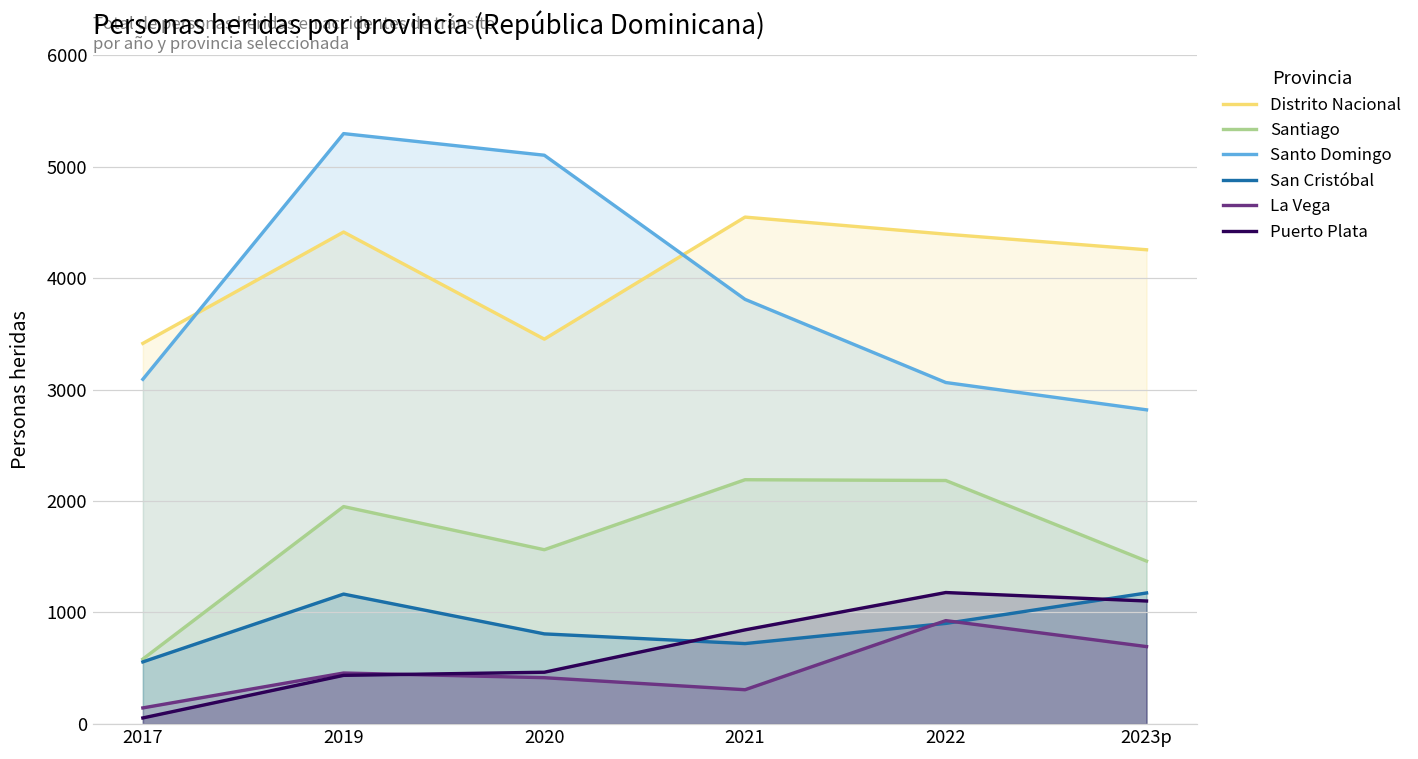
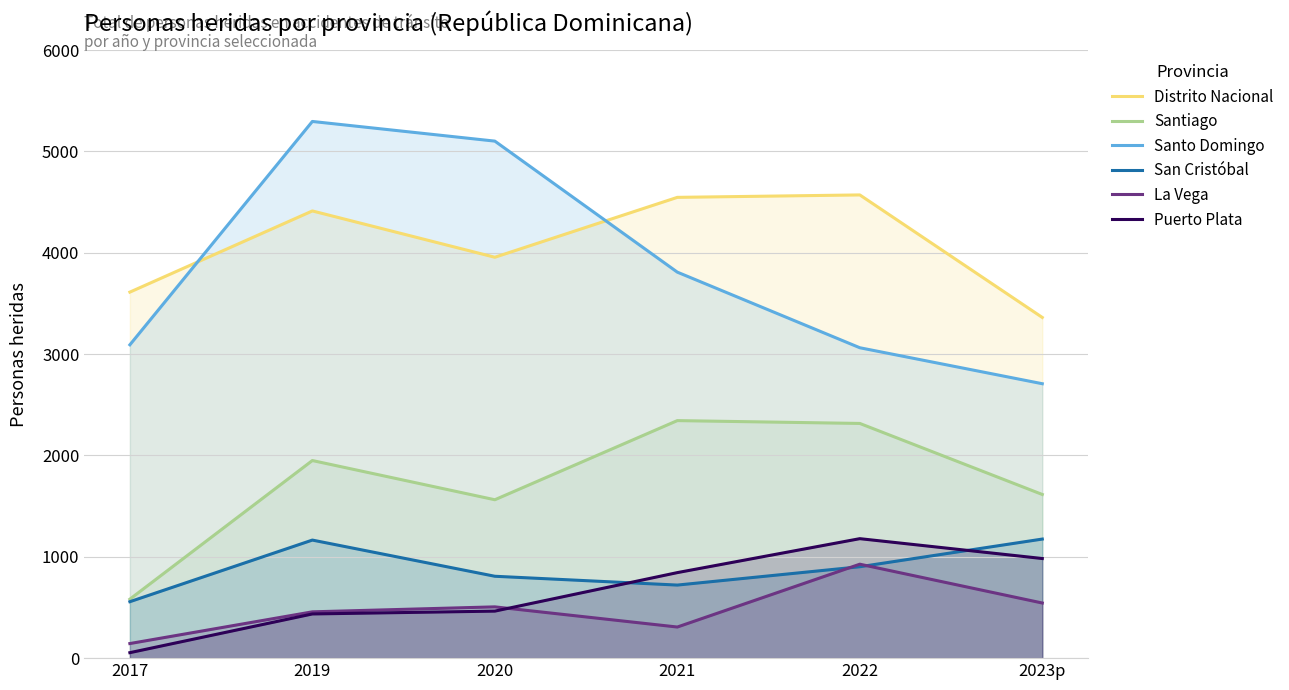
  {
    "Distrito Nacional": {
-     "2017": 3410,
+     "2017": 3610,
      "2019": 4410,
-     "2020": 3450,
+     "2020": 3960,
      "2021": 4550,
-     "2022": 4390,
-     "2023p": 4250
+     "2022": 4570,
+     "2023p": 3360
    },
    "Santiago": {
      "2019": 1950,
      "2020": 1560,
-     "2021": 2190,
-     "2022": 2180,
-     "2023p": 1460
+     "2021": 2340,
+     "2022": 2320,
+     "2023p": 1620
    },
    "Santo Domingo": {
      "2017": 3090,
      "2019": 5300,
      "2020": 5100,
      "2021": 3810,
      "2022": 3060,
-     "2023p": 2820
+     "2023p": 2710
    },
    "San Cristóbal": {
      "2019": 1170,
      "2020": 810,
      "2021": 720,
      "2023p": 1180
    },
    "La Vega": {
      "2017": 140,
-     "2020": 420,
+     "2020": 510,
      "2021": 310,
-     "2023p": 690
+     "2023p": 540
    },
    "Puerto Plata": {
      "2017": 50,
      "2020": 460,
      "2021": 840,
      "2022": 1180,
-     "2023p": 1100
+     "2023p": 980
    }
  }
